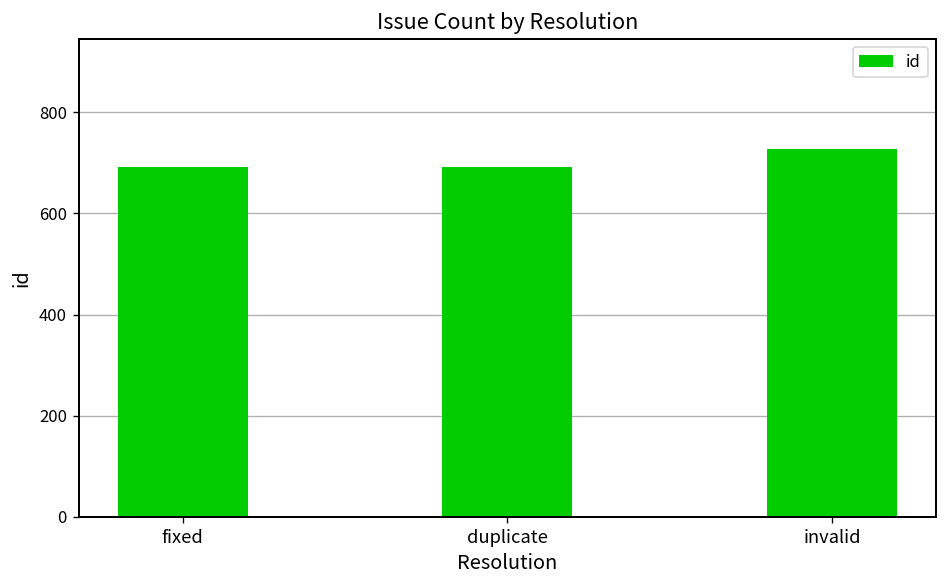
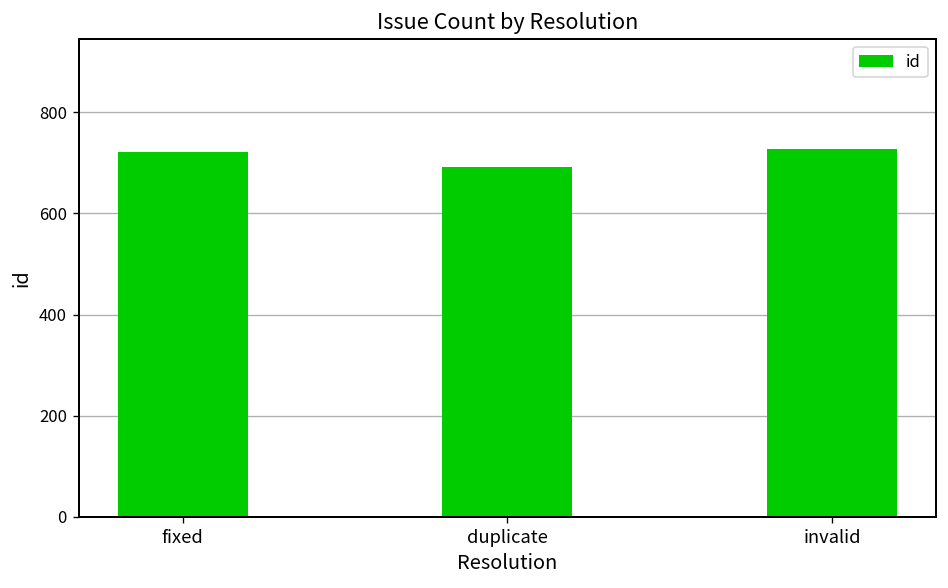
  {
-   "fixed": 690,
+   "fixed": 720,
    "duplicate": 690,
    "invalid": 730
  }
